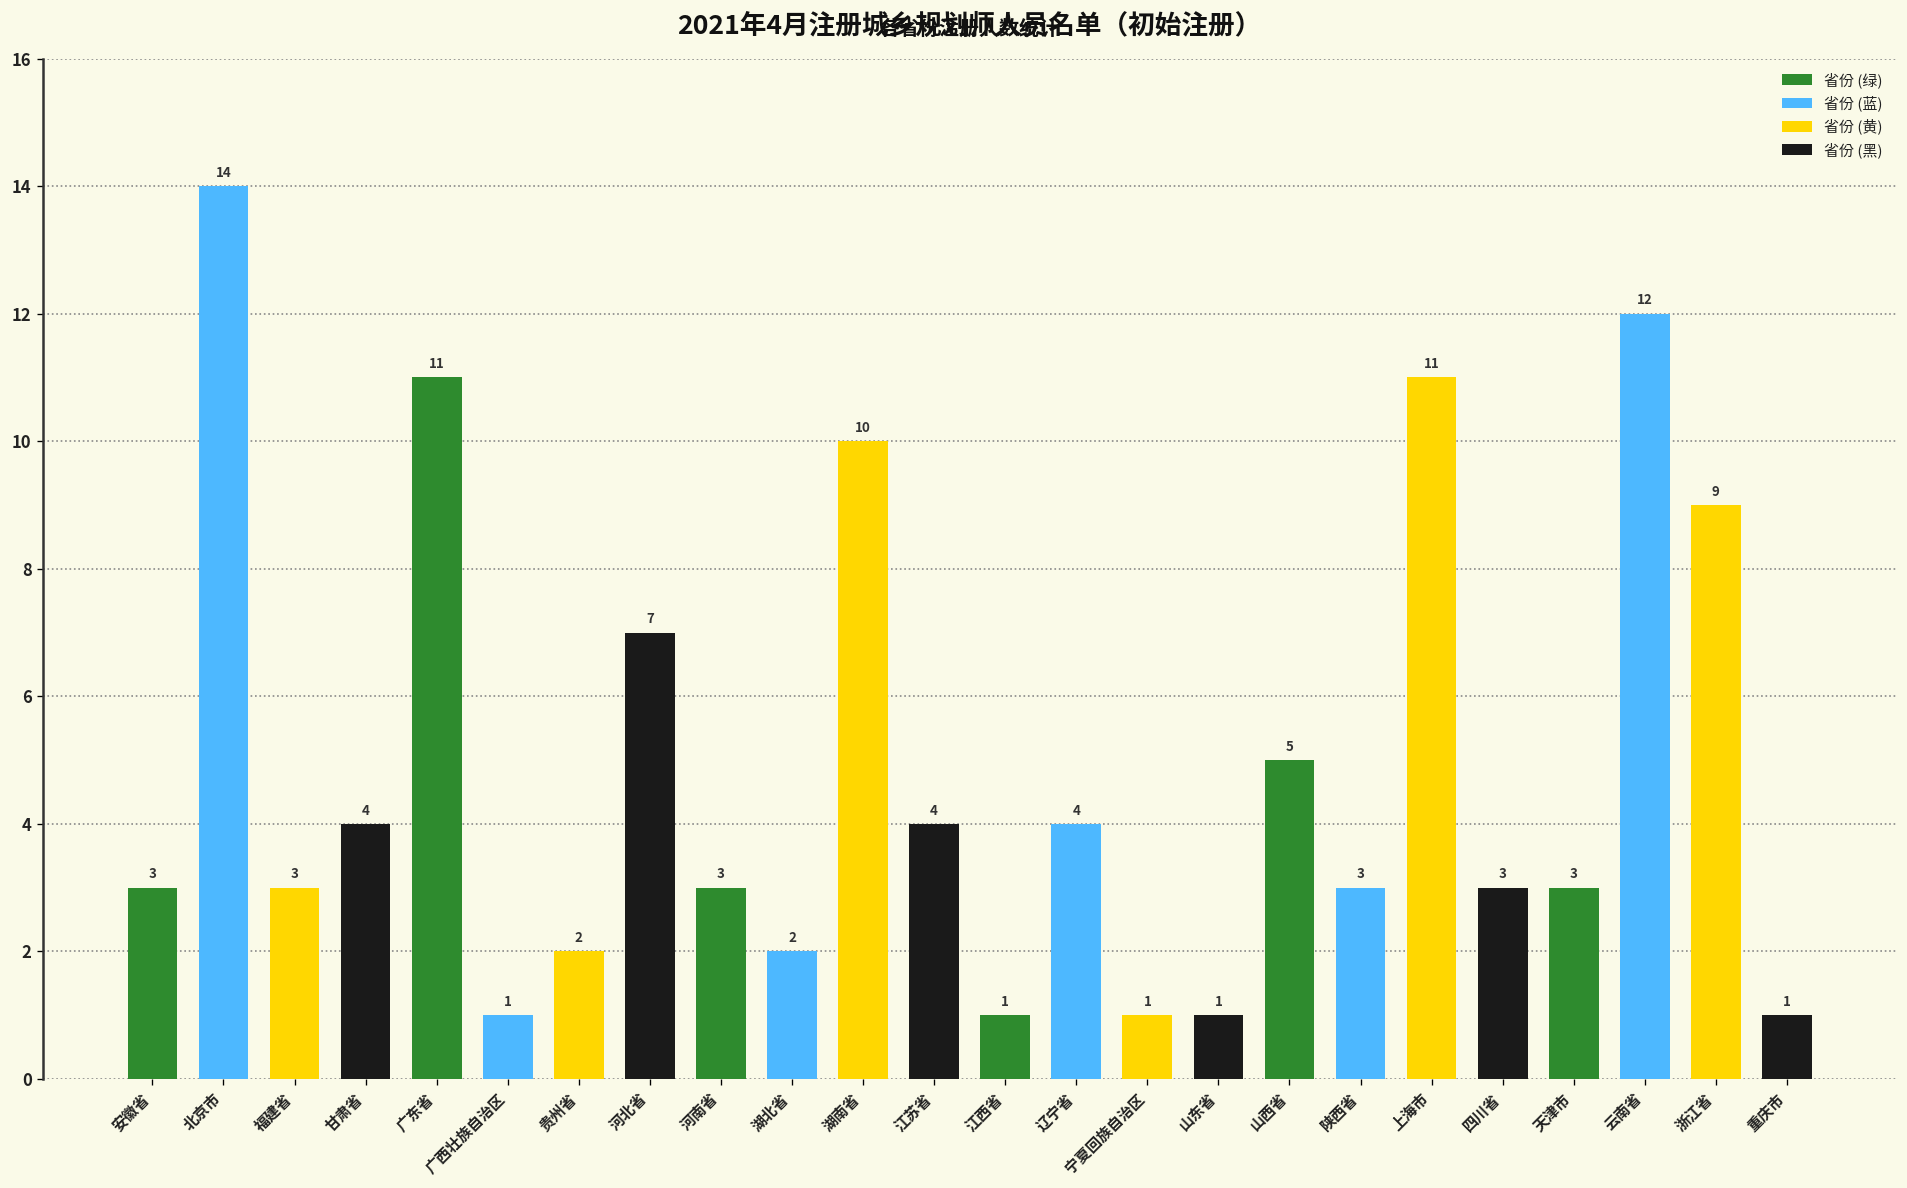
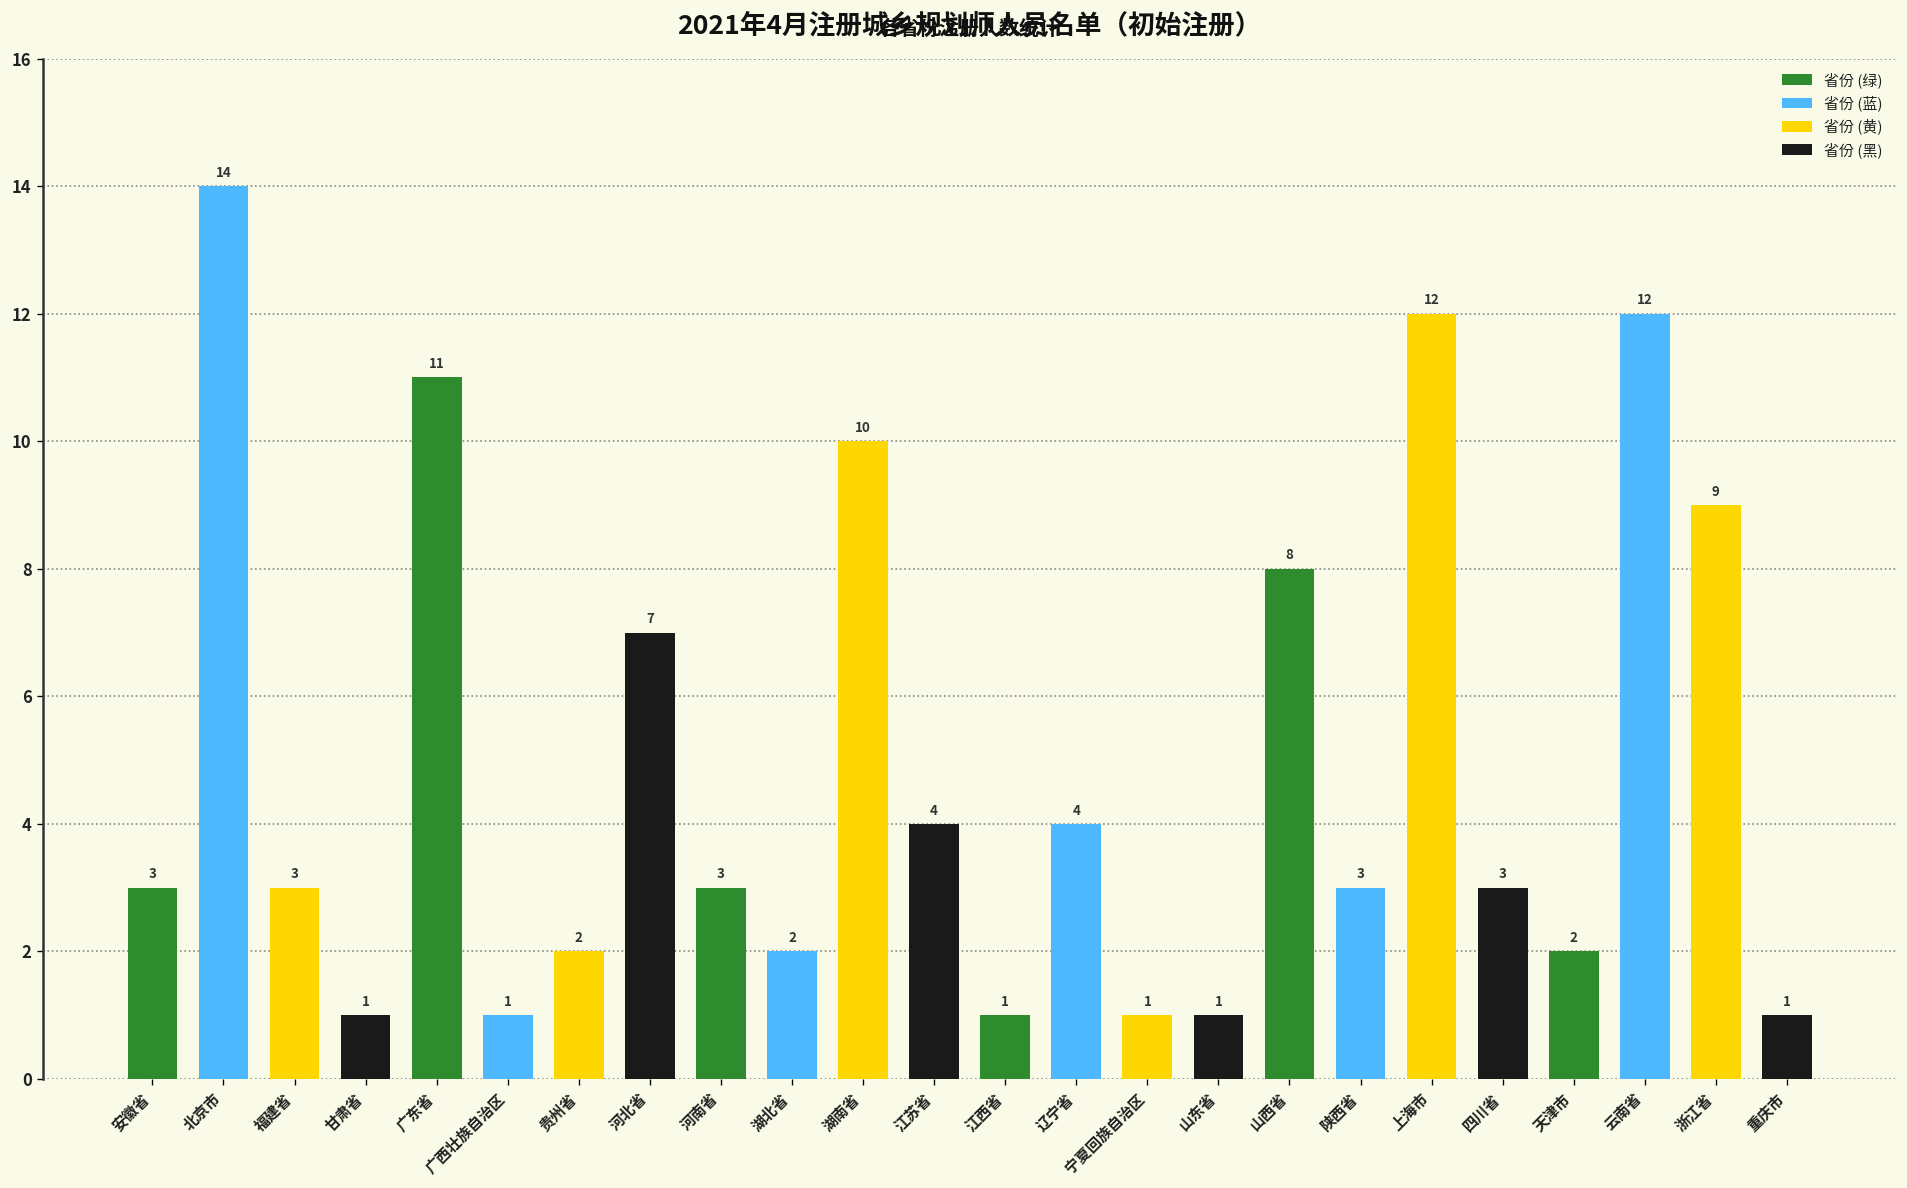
  {
    "安徽省": 3,
    "北京市": 14,
    "福建省": 3,
-   "甘肃省": 4,
+   "甘肃省": 1,
    "广东省": 11,
    "广西壮族自治区": 1,
    "贵州省": 2,
    "河北省": 7,
    "河南省": 3,
    "湖北省": 2,
    "湖南省": 10,
    "江苏省": 4,
    "江西省": 1,
    "辽宁省": 4,
    "宁夏回族自治区": 1,
    "山东省": 1,
-   "山西省": 5,
+   "山西省": 8,
    "陕西省": 3,
-   "上海市": 11,
+   "上海市": 12,
    "四川省": 3,
-   "天津市": 3,
+   "天津市": 2,
    "云南省": 12,
    "浙江省": 9,
    "重庆市": 1
  }
